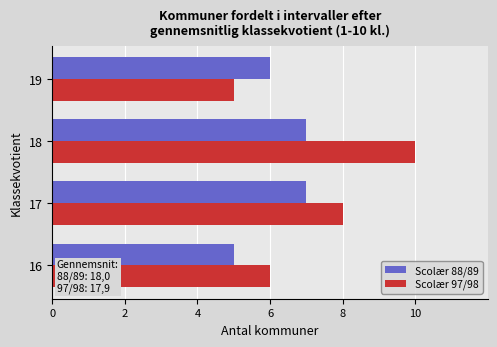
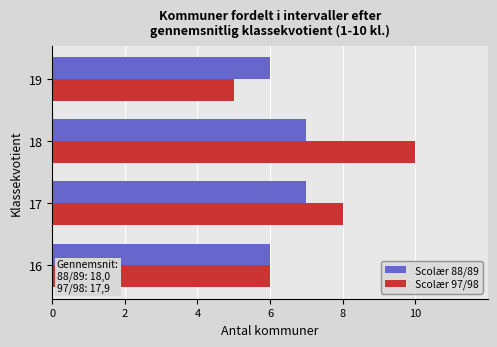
  {
    "Scolær 88/89": {
      "19": 6,
      "18": 7,
      "17": 7,
-     "16": 5
+     "16": 6
    },
    "Scolær 97/98": {
      "19": 5,
      "18": 10,
      "17": 8
    }
  }
